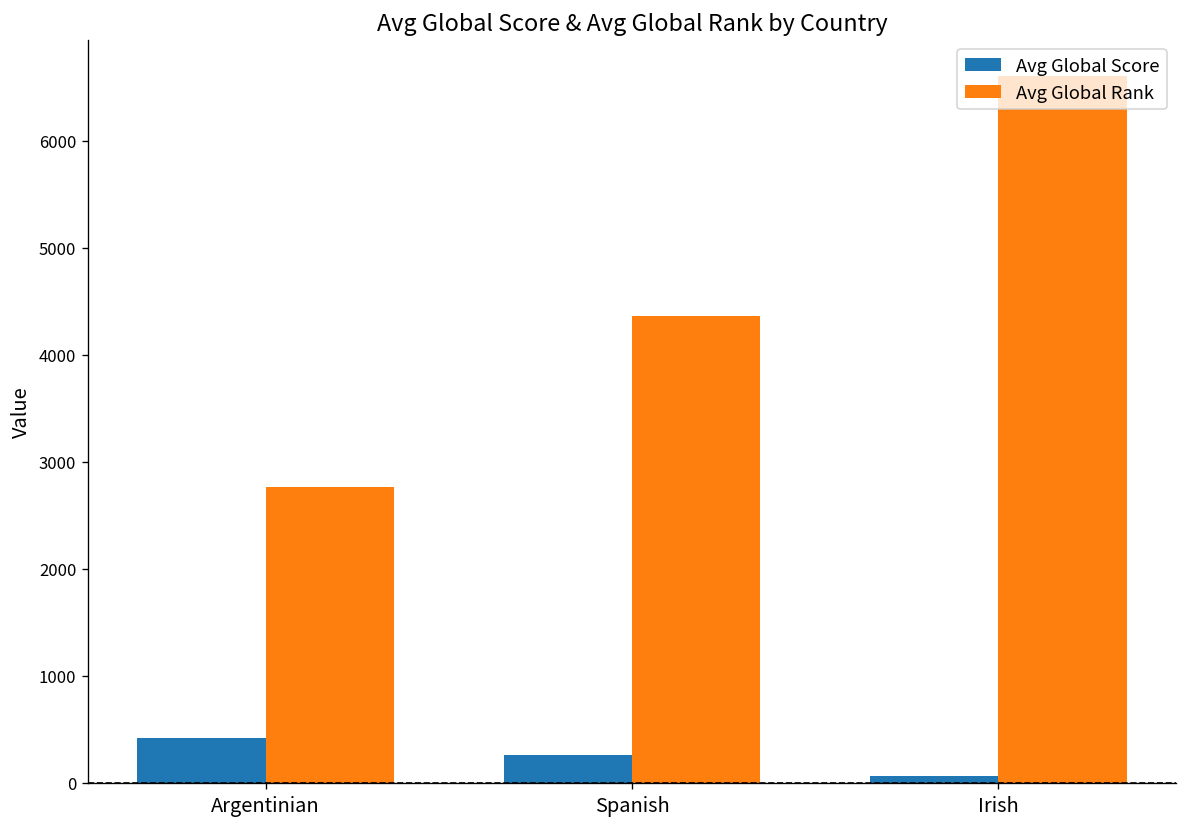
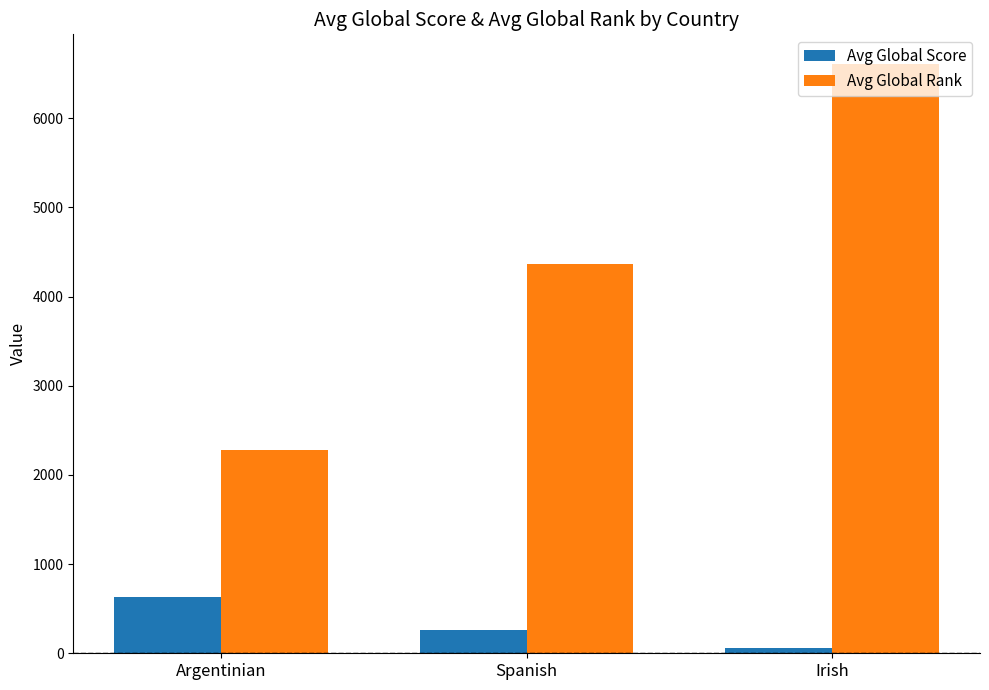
  {
    "Avg Global Score": {
-     "Argentinian": 400,
+     "Argentinian": 600,
      "Spanish": 300,
      "Irish": 100
    },
    "Avg Global Rank": {
-     "Argentinian": 2800,
+     "Argentinian": 2300,
      "Spanish": 4400
    }
  }
